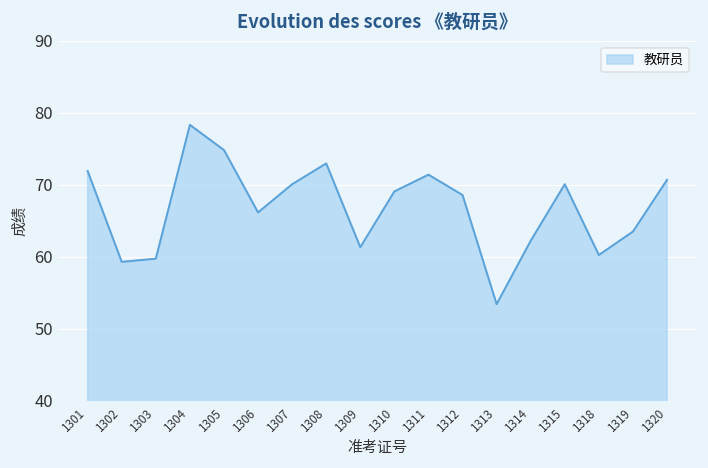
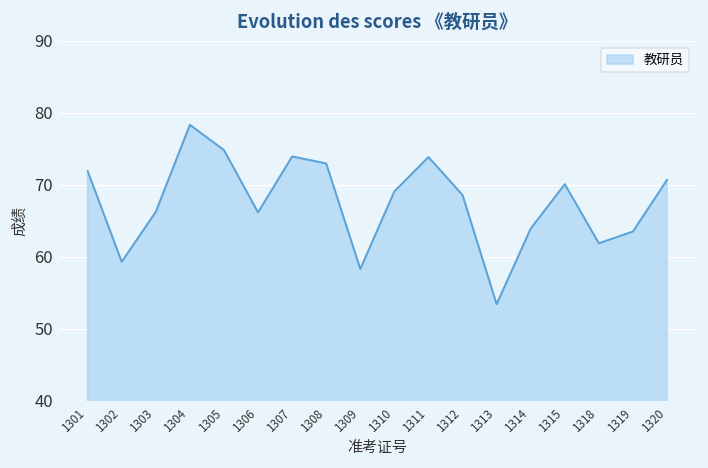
  {
    "1301": 72,
    "1302": 59,
-   "1303": 60,
+   "1303": 66,
    "1304": 78,
    "1305": 75,
    "1306": 66,
-   "1307": 70,
+   "1307": 74,
    "1308": 73,
-   "1309": 61,
+   "1309": 58,
    "1310": 69,
-   "1311": 71,
+   "1311": 74,
    "1312": 69,
    "1313": 53,
-   "1314": 62,
+   "1314": 64,
    "1315": 70,
-   "1318": 60,
+   "1318": 62,
    "1319": 64,
    "1320": 71
  }
